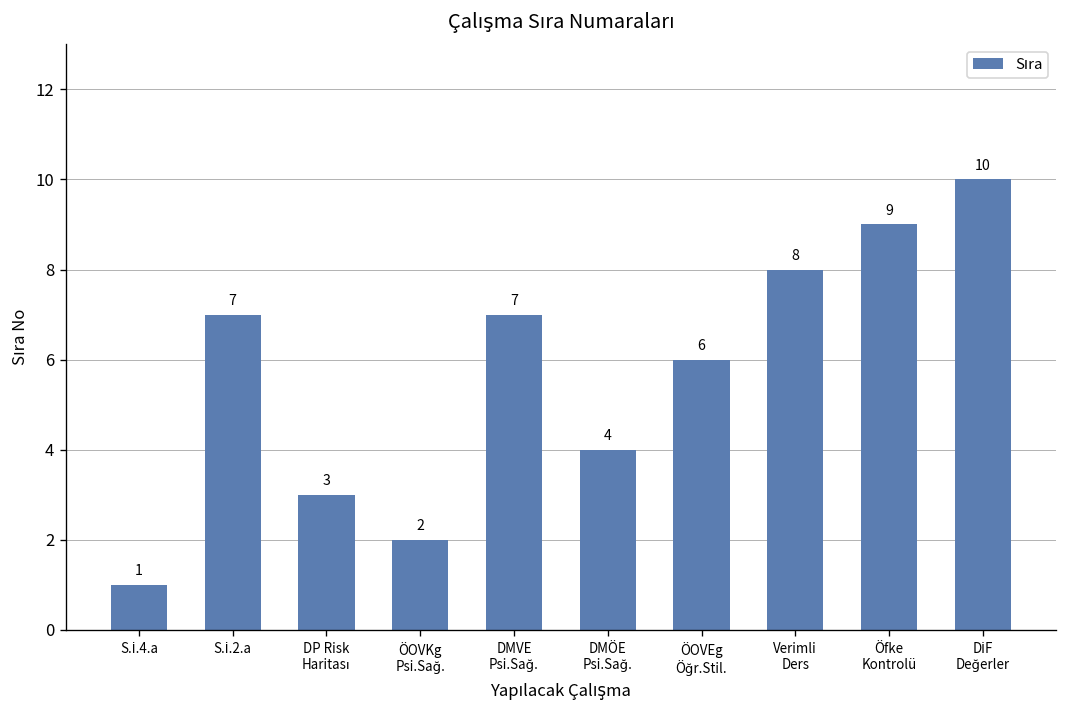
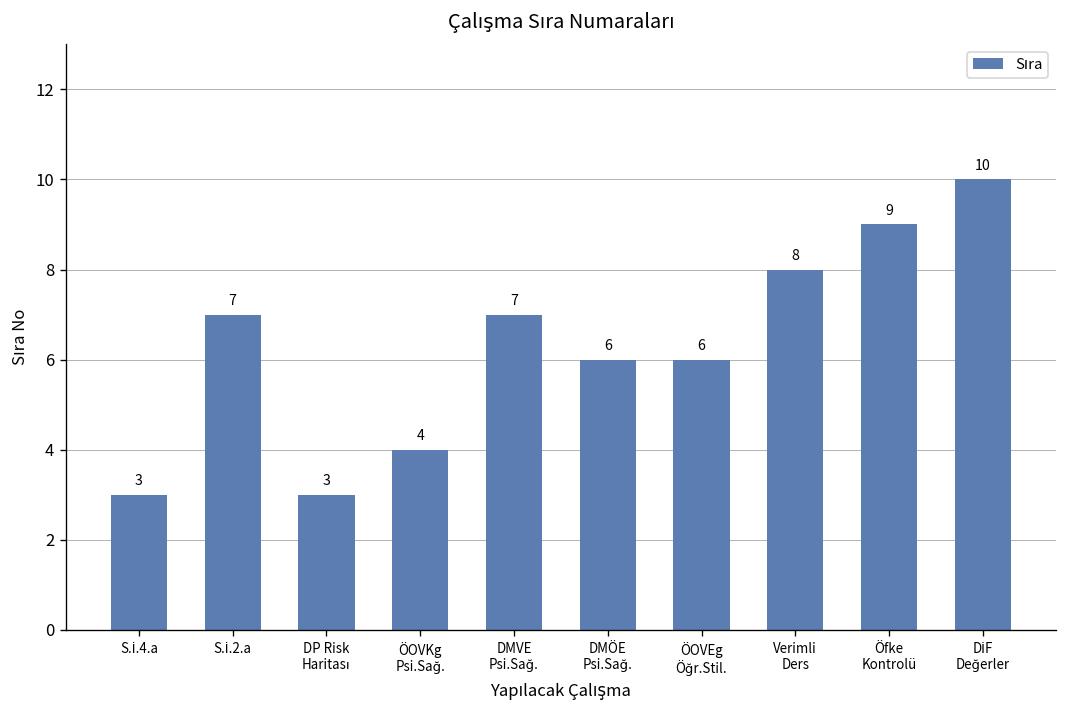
  {
-   "S.İ.4.a": 1,
+   "S.İ.4.a": 3,
    "S.İ.2.a": 7,
    "DP Risk Haritası": 3,
-   "ÖOVKg Psi.Sağ.": 2,
+   "ÖOVKg Psi.Sağ.": 4,
    "DMVE Psi.Sağ.": 7,
-   "DMÖE Psi.Sağ.": 4,
+   "DMÖE Psi.Sağ.": 6,
    "ÖOVEg Öğr.Stil.": 6,
    "Verimli Ders": 8,
    "Öfke Kontrolü": 9,
    "DİF Değerler": 10
  }
